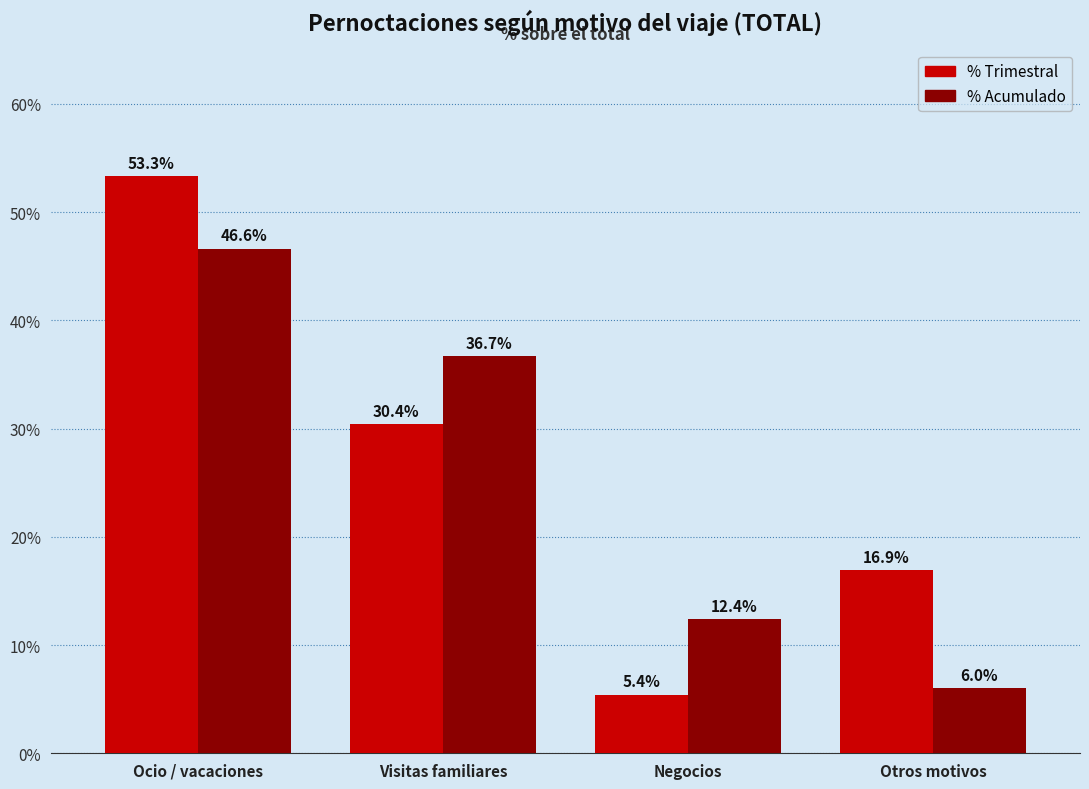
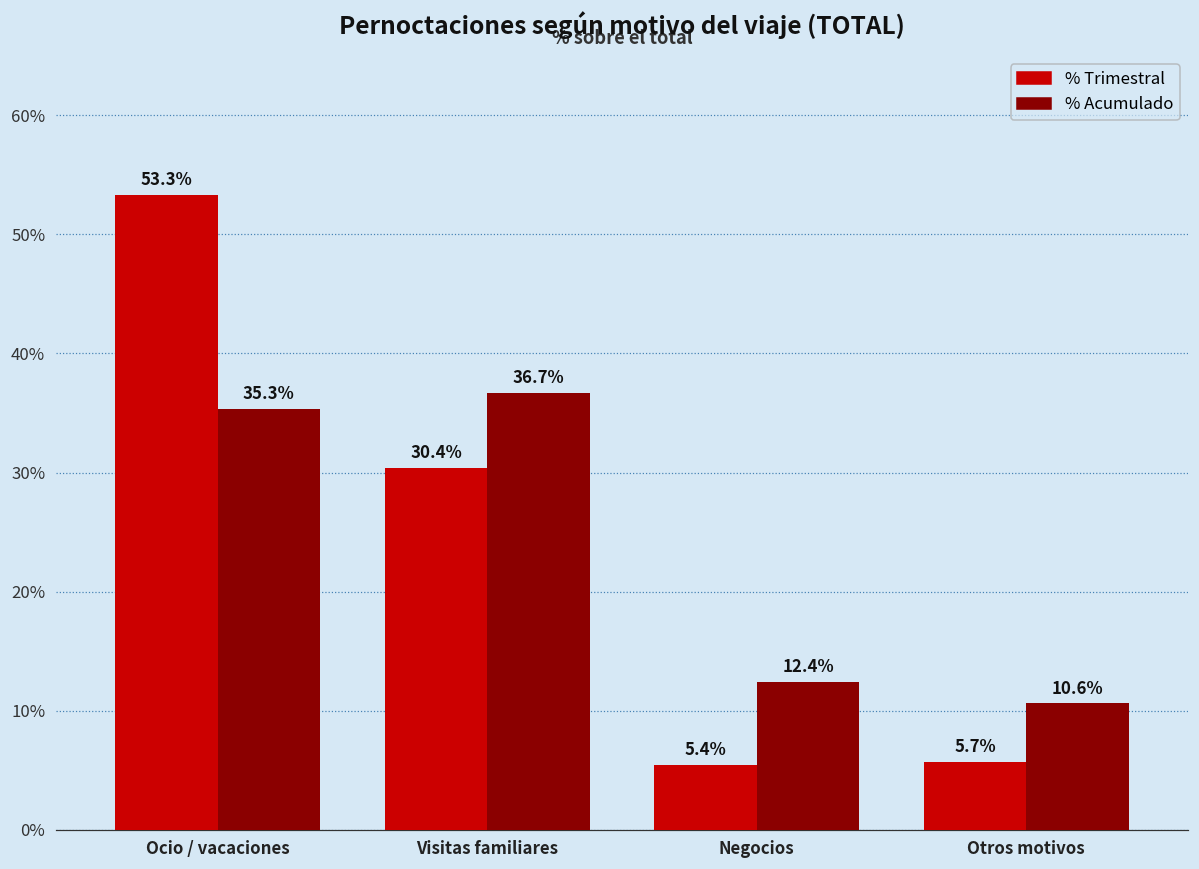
  {
    "% Trimestral": {
      "Ocio / vacaciones": "53.3%",
      "Visitas familiares": "30.4%",
      "Negocios": "5.4%",
-     "Otros motivos": "16.9%"
+     "Otros motivos": "5.7%"
    },
    "% Acumulado": {
-     "Ocio / vacaciones": "46.6%",
+     "Ocio / vacaciones": "35.3%",
      "Visitas familiares": "36.7%",
      "Negocios": "12.4%",
-     "Otros motivos": "6.0%"
+     "Otros motivos": "10.6%"
    }
  }
